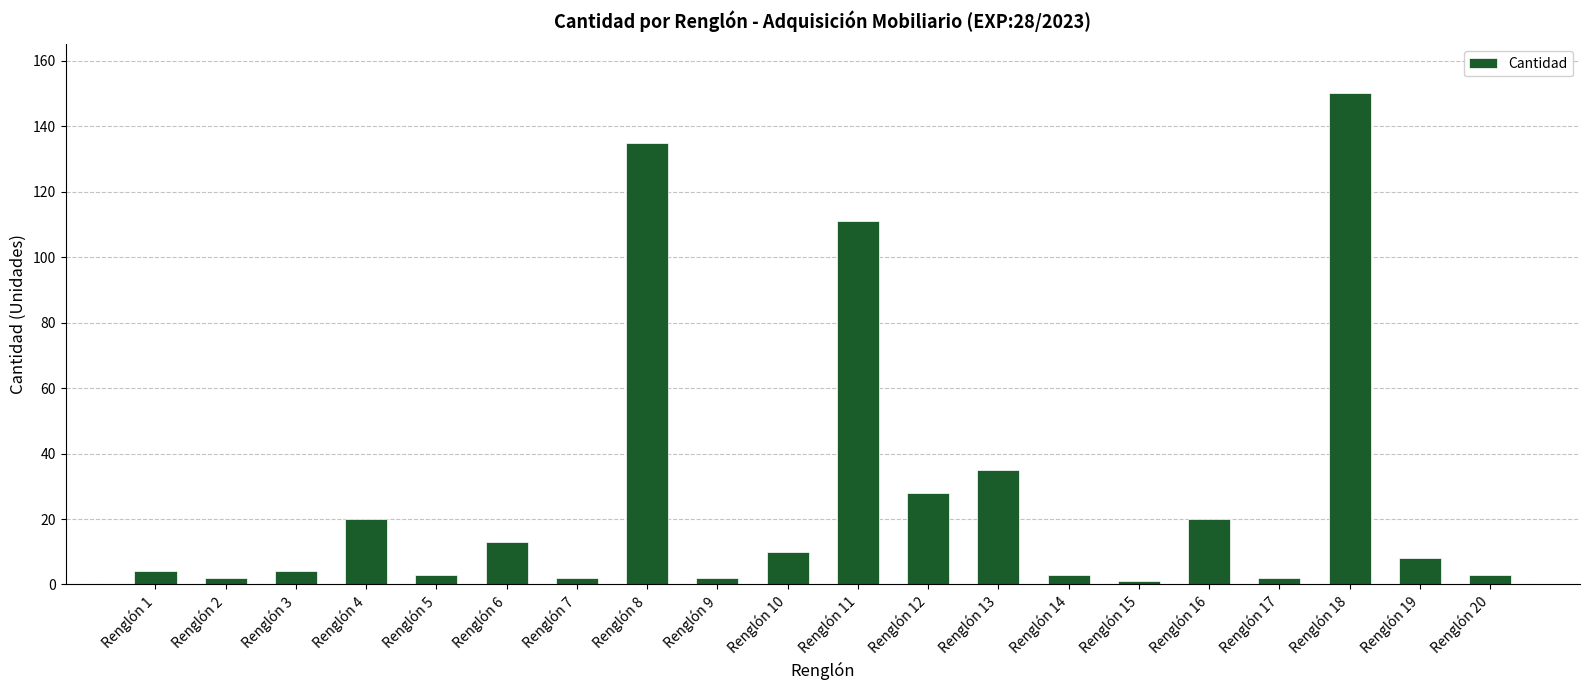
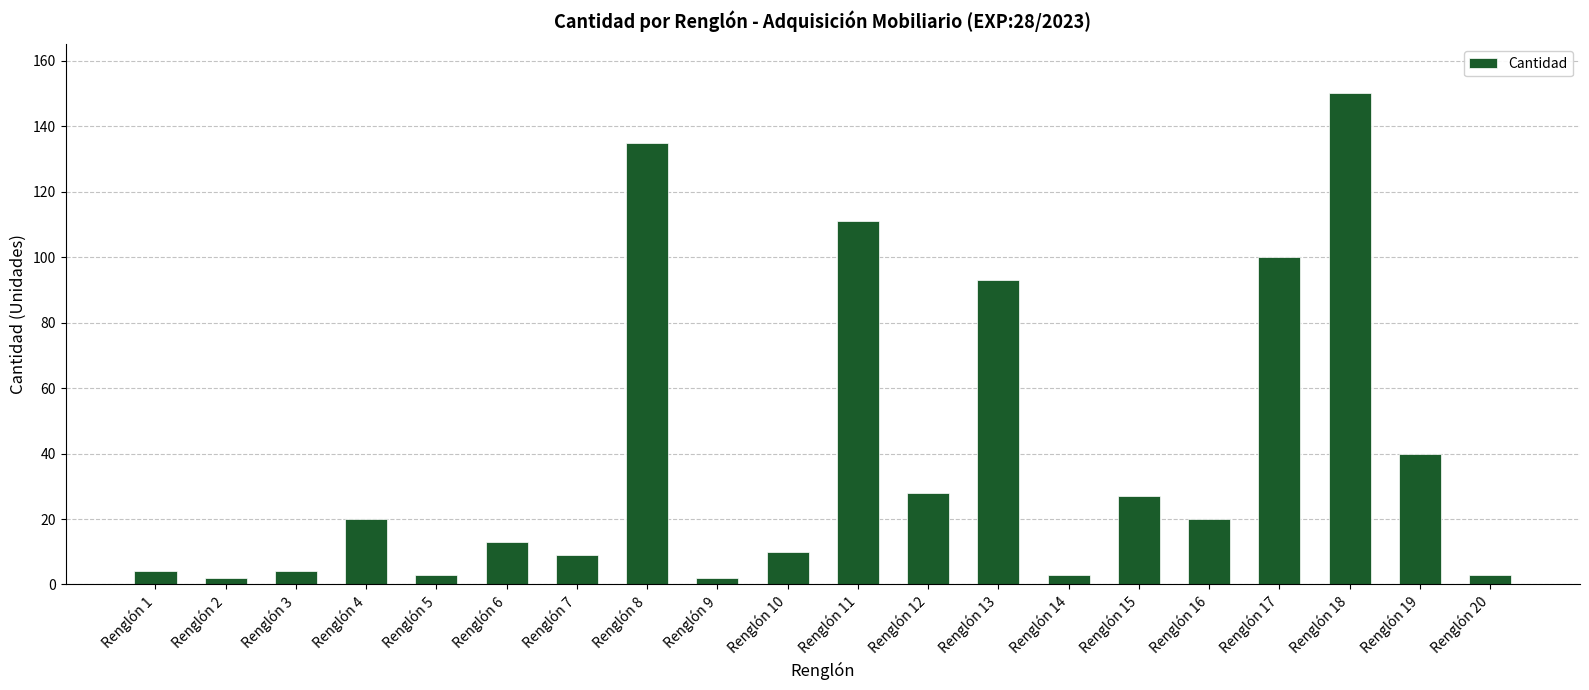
  {
    "Renglón 1": 4,
    "Renglón 2": 2,
    "Renglón 3": 4,
    "Renglón 4": 20,
    "Renglón 5": 3,
    "Renglón 6": 13,
-   "Renglón 7": 2,
+   "Renglón 7": 9,
    "Renglón 8": 135,
    "Renglón 9": 2,
    "Renglón 10": 10,
    "Renglón 11": 111,
    "Renglón 12": 28,
-   "Renglón 13": 35,
+   "Renglón 13": 93,
    "Renglón 14": 3,
-   "Renglón 15": 1,
+   "Renglón 15": 27,
    "Renglón 16": 20,
-   "Renglón 17": 2,
+   "Renglón 17": 100,
    "Renglón 18": 150,
-   "Renglón 19": 8,
+   "Renglón 19": 40,
    "Renglón 20": 3
  }
